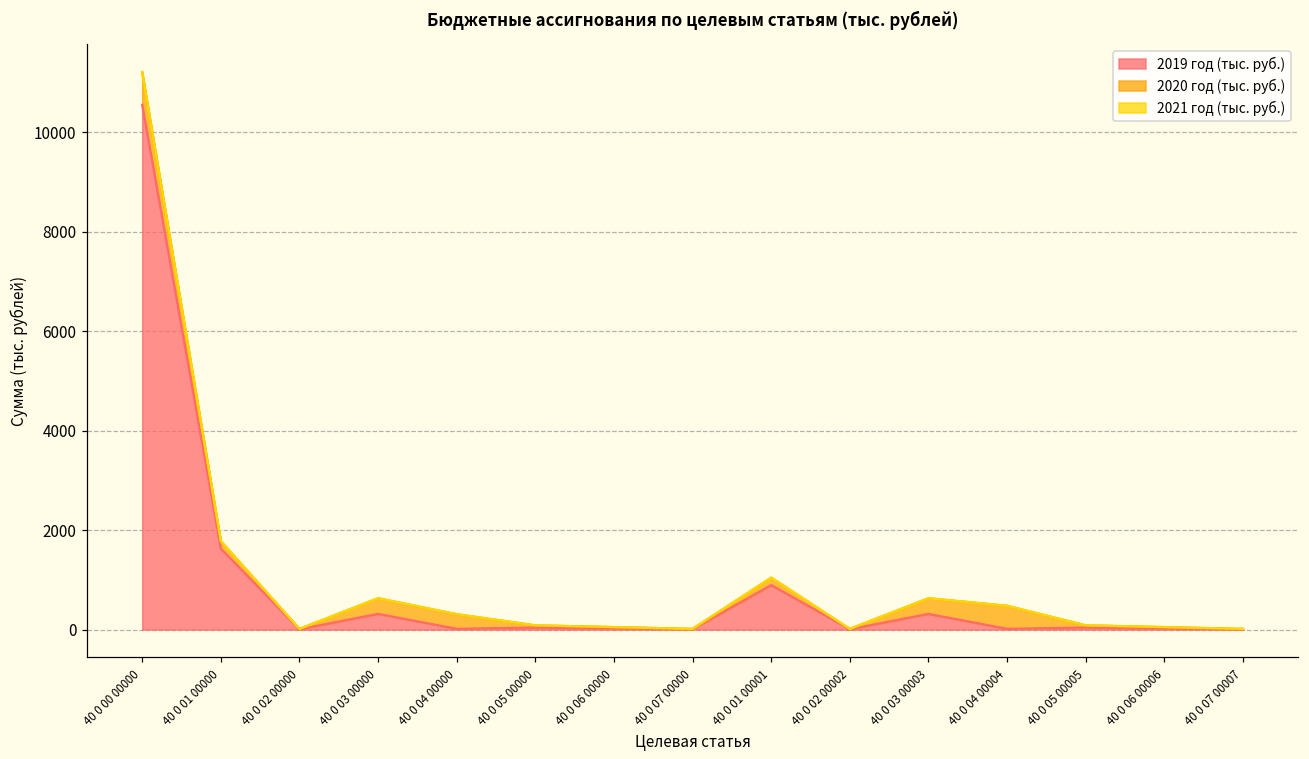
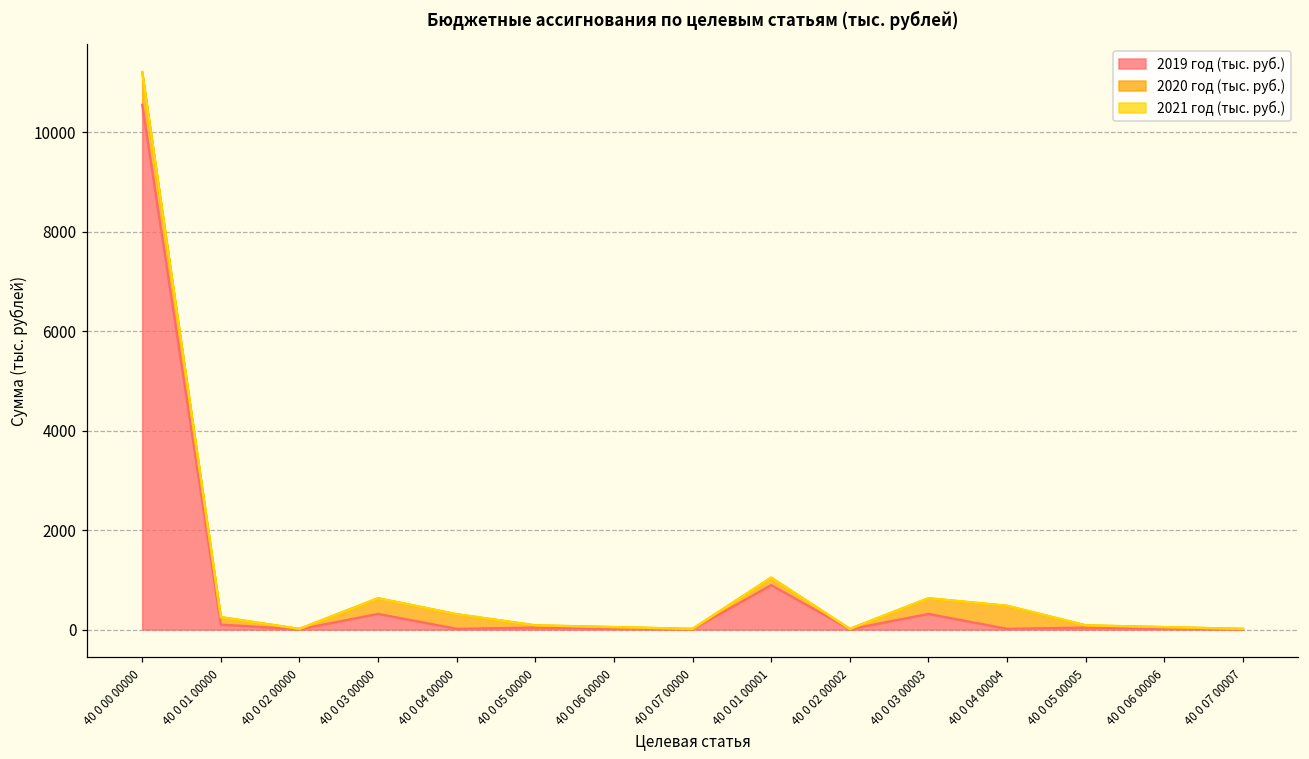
  {
    "2019 год (тыс. руб.)": {
      "40 0 00 00000": 10500,
-     "40 0 01 00000": 1600,
+     "40 0 01 00000": 100,
      "40 0 03 00000": 300,
      "40 0 04 00000": 0,
      "40 0 01 00001": 900,
      "40 0 03 00003": 300,
      "40 0 04 00004": 0
    }
  }
